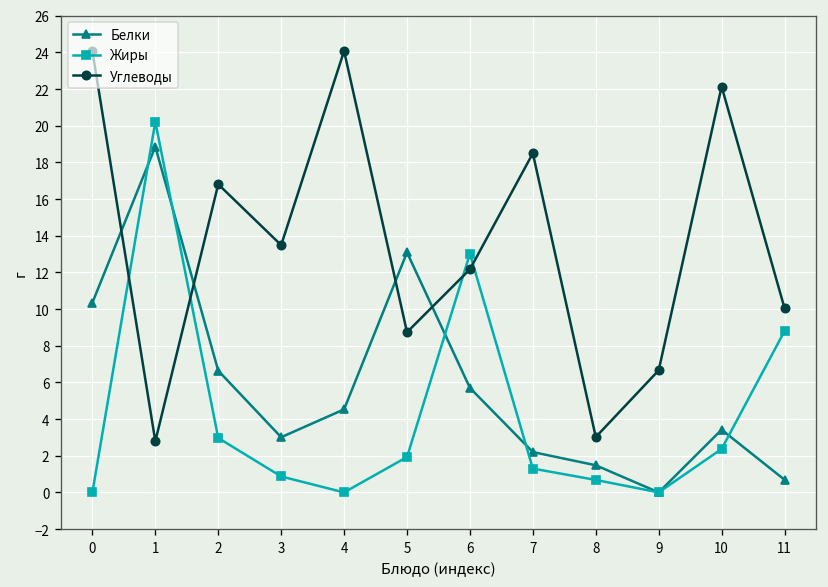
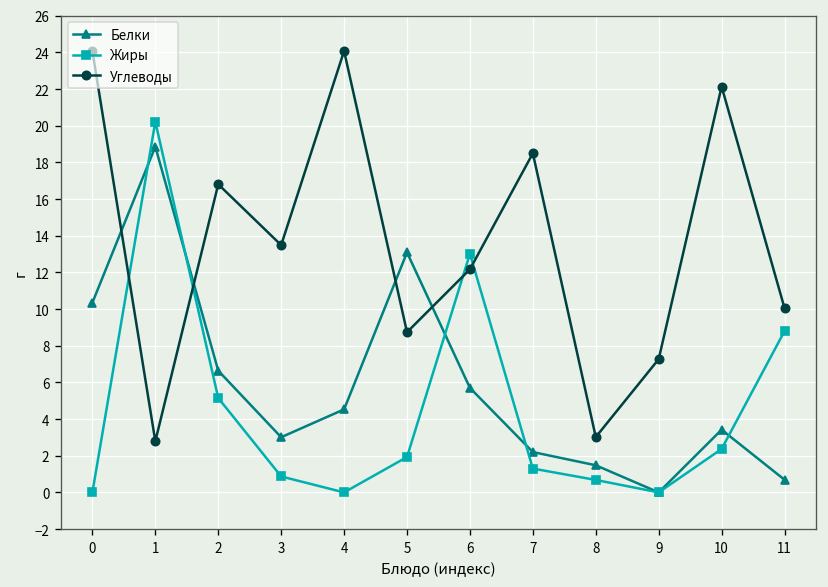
  {
    "Белки": {
      "0": 10.4,
      "1": 18.9,
      "2": 6.6,
      "3": 3.0,
      "4": 4.5,
      "5": 13.1,
      "6": 5.7,
      "7": 2.2,
      "8": 1.5,
      "10": 3.4,
      "11": 0.7
    },
    "Жиры": {
      "0": 0.0,
      "1": 20.2,
-     "2": 3.0,
+     "2": 5.2,
      "3": 0.9,
      "4": 0.0,
      "5": 1.9,
      "6": 13.0,
      "7": 1.3,
      "8": 0.7,
      "10": 2.4,
      "11": 8.8
    },
    "Углеводы": {
      "1": 2.8,
      "2": 16.8,
      "3": 13.5,
      "4": 24.1,
      "5": 8.7,
      "6": 12.2,
      "7": 18.5,
      "8": 3.0,
-     "9": 6.7,
+     "9": 7.3,
      "10": 22.1,
      "11": 10.1
    }
  }
